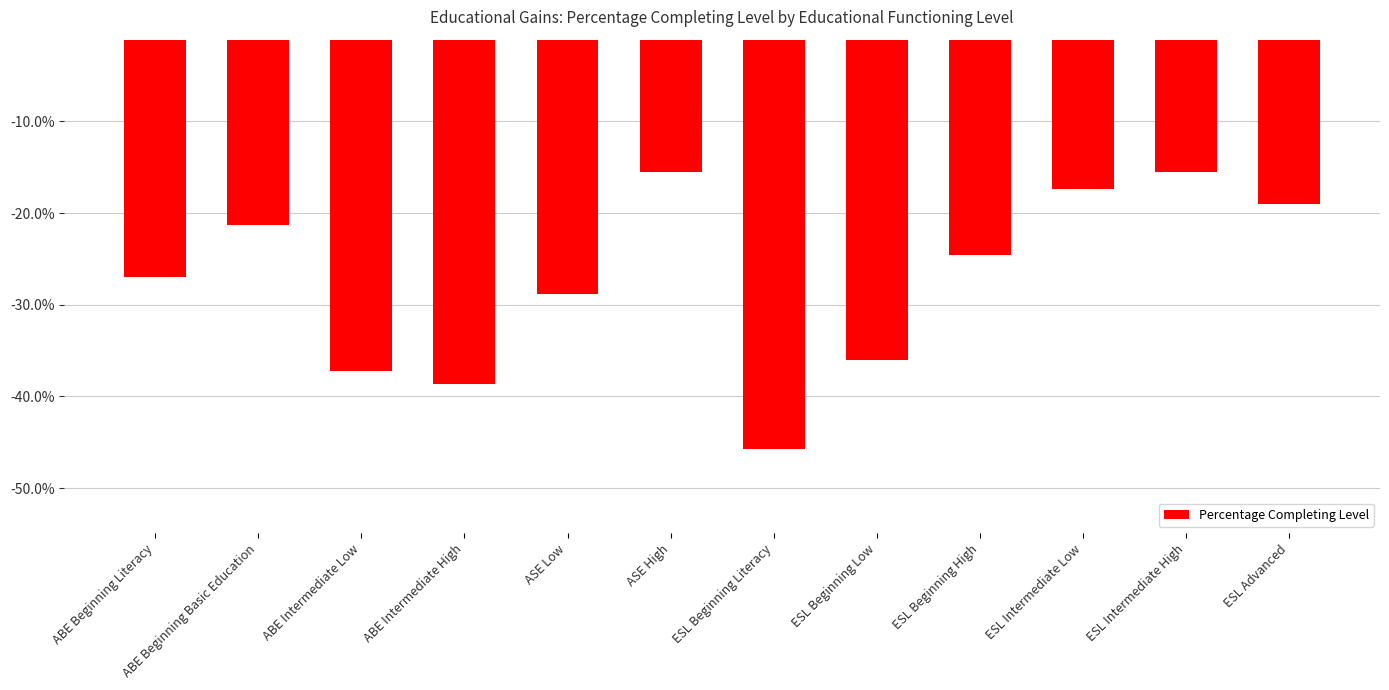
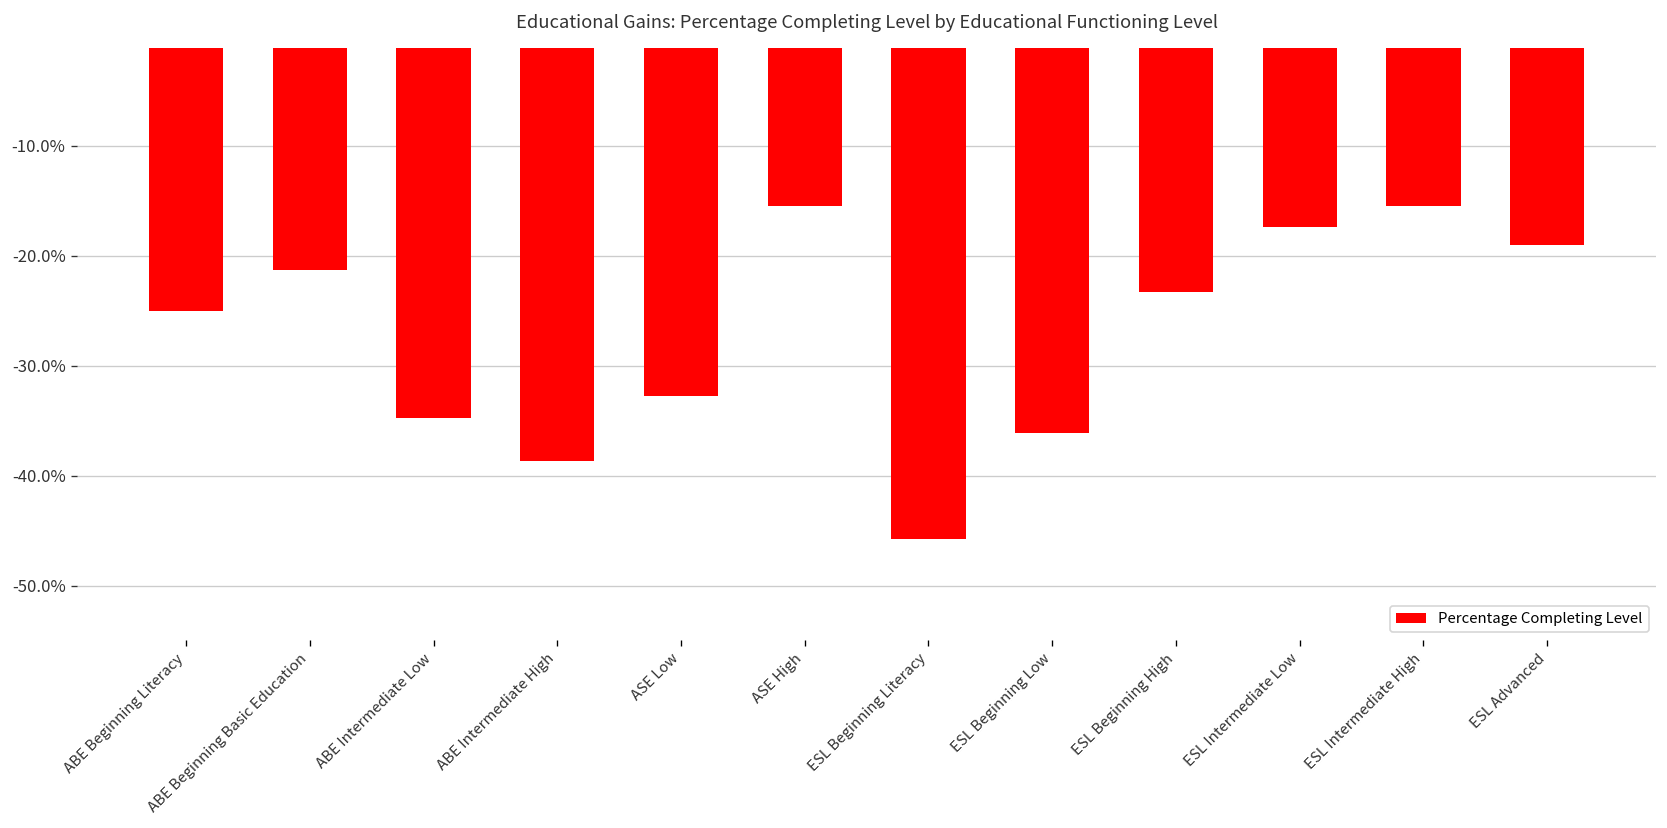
  {
-   "ABE Beginning Literacy": "-27%",
+   "ABE Beginning Literacy": "-25%",
    "ABE Beginning Basic Education": "-21%",
-   "ABE Intermediate Low": "-37%",
+   "ABE Intermediate Low": "-35%",
    "ABE Intermediate High": "-39%",
-   "ASE Low": "-29%",
+   "ASE Low": "-33%",
    "ASE High": "-15%",
    "ESL Beginning Literacy": "-46%",
    "ESL Beginning Low": "-36%",
-   "ESL Beginning High": "-25%",
+   "ESL Beginning High": "-23%",
    "ESL Intermediate Low": "-17%",
    "ESL Intermediate High": "-16%",
    "ESL Advanced": "-19%"
  }
